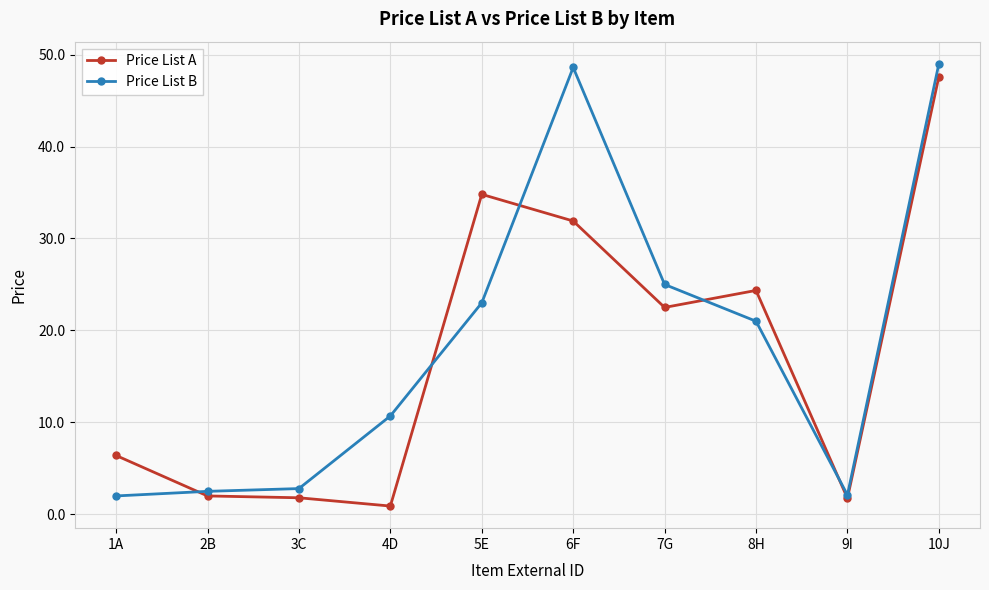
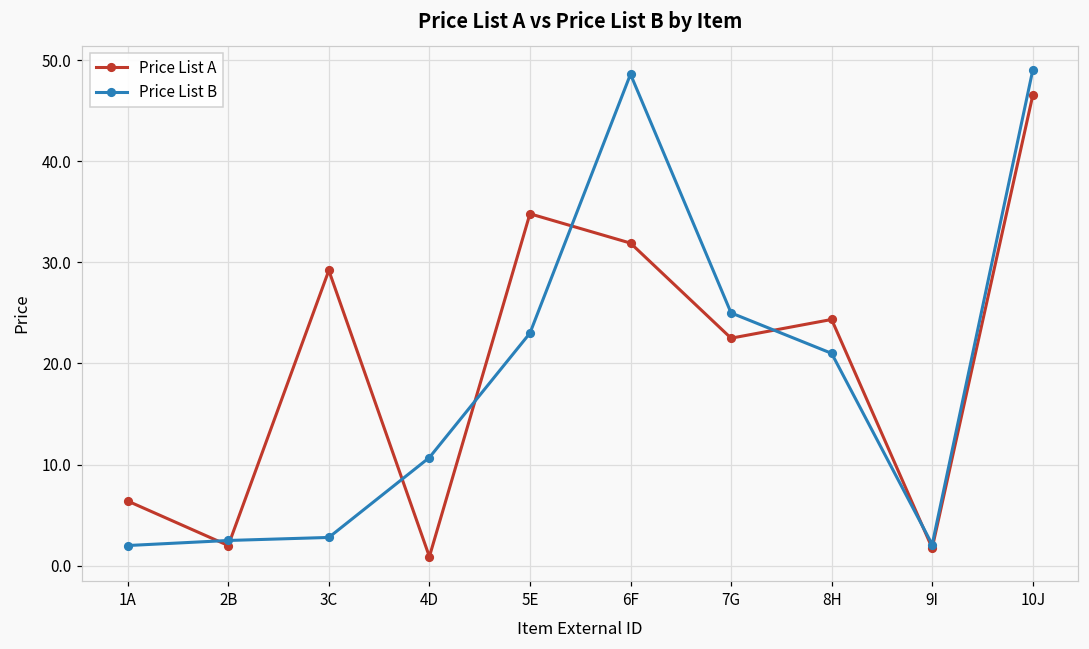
  {
    "Price List A": {
      "1A": 6,
      "2B": 2,
-     "3C": 2,
+     "3C": 29,
      "4D": 1,
      "5E": 35,
      "6F": 32,
      "7G": 23,
      "8H": 24,
      "9I": 2,
-     "10J": 48
+     "10J": 47
    },
    "Price List B": {
      "1A": 2,
      "2B": 3,
      "3C": 3,
      "4D": 11,
      "5E": 23,
      "6F": 49,
      "7G": 25,
      "8H": 21,
      "9I": 2,
      "10J": 49
    }
  }
